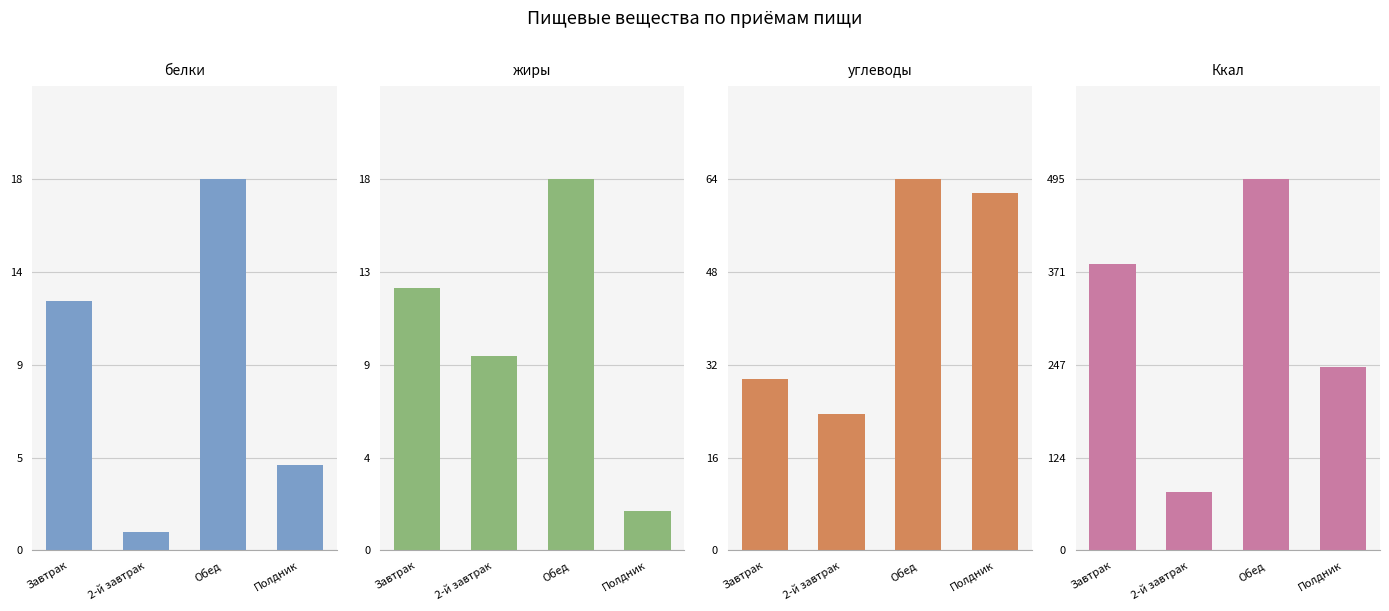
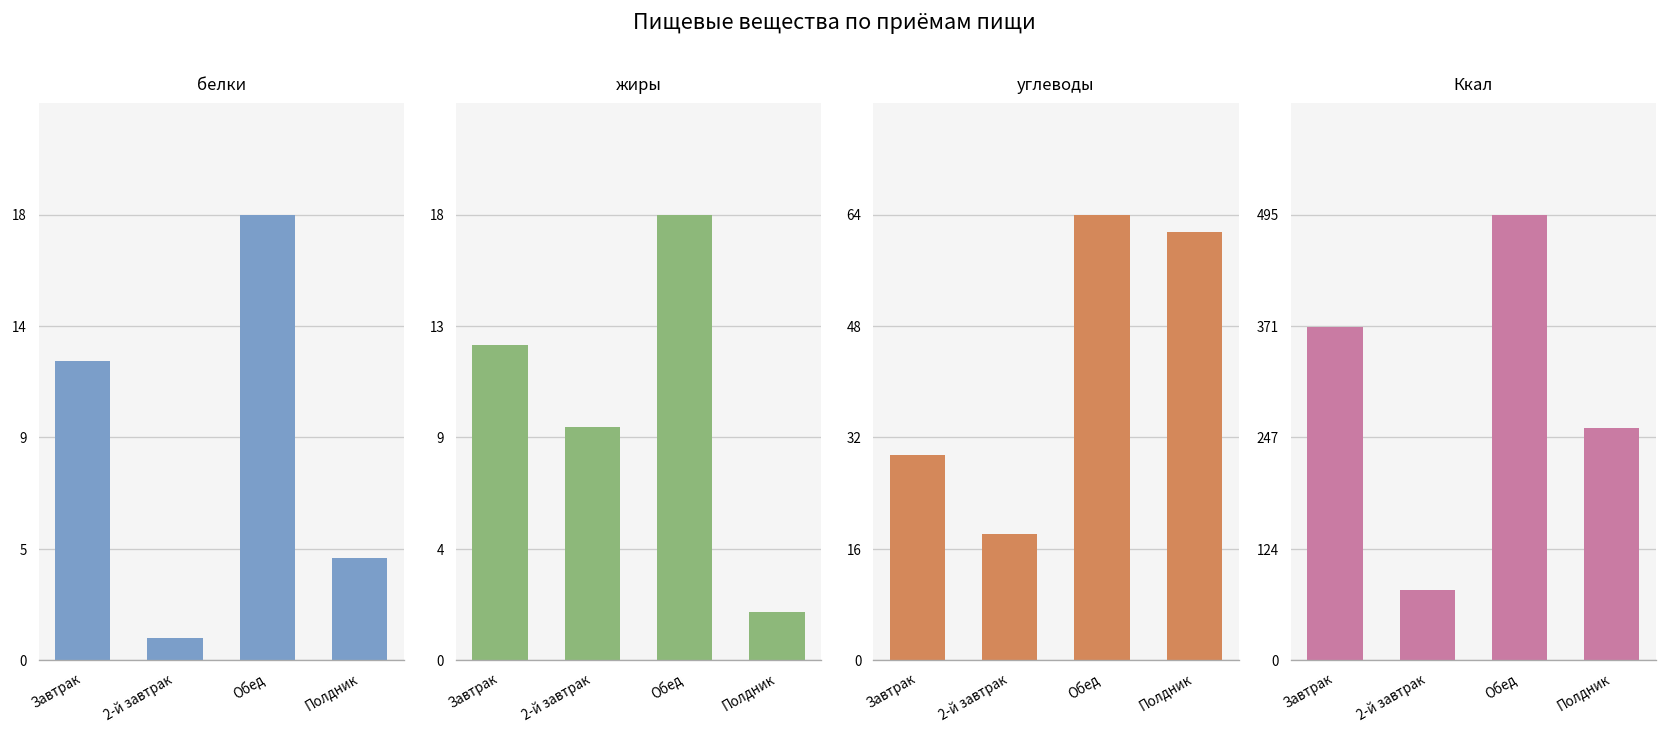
  {
    "белки": {
      "Завтрак": 12.2,
      "2-й завтрак": 0.9,
      "Обед": 18.1,
      "Полдник": 4.2
    },
    "жиры": {
      "Завтрак": 12.5,
      "2-й завтрак": 9.2,
      "Обед": 17.6,
      "Полдник": 1.9
    },
    "углеводы": {
      "Завтрак": 30,
-     "2-й завтрак": 24,
+     "2-й завтрак": 18,
      "Обед": 64,
      "Полдник": 62
    },
    "Ккал": {
-     "Завтрак": 380,
+     "Завтрак": 370,
      "2-й завтрак": 80,
      "Обед": 490,
-     "Полдник": 240
+     "Полдник": 260
    }
  }
